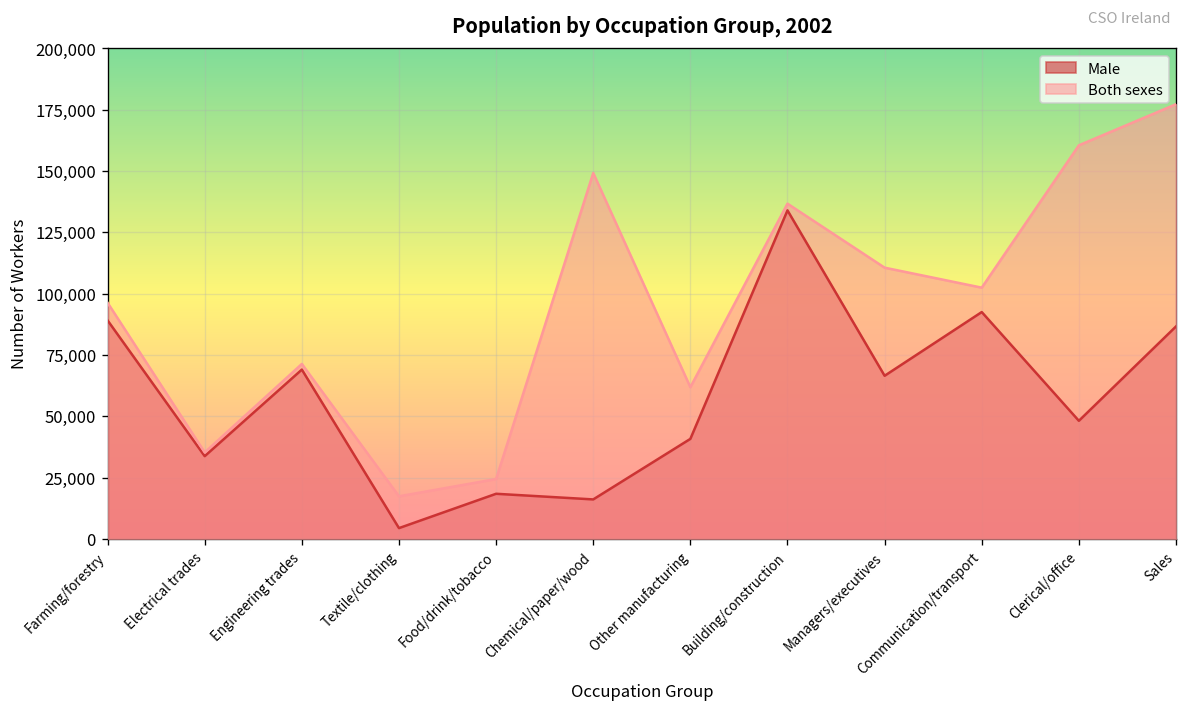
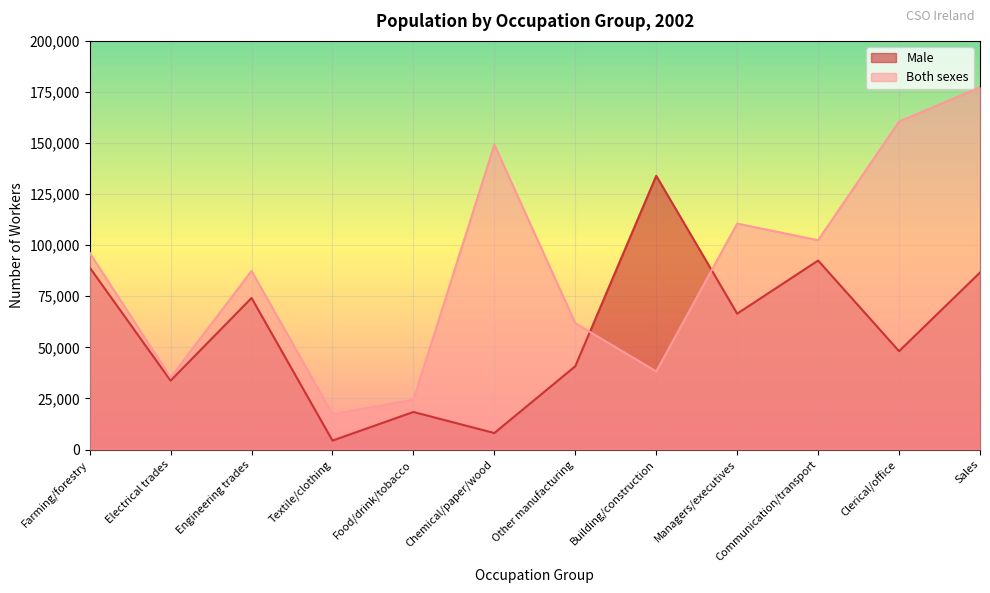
  {
    "Male": {
      "Farming/forestry": "89,000",
      "Electrical trades": "34,000",
-     "Engineering trades": "69,000",
+     "Engineering trades": "74,000",
      "Textile/clothing": "4,000",
      "Food/drink/tobacco": "18,000",
-     "Chemical/paper/wood": "16,000",
+     "Chemical/paper/wood": "8,000",
      "Other manufacturing": "41,000",
      "Building/construction": "134,000",
      "Managers/executives": "66,000",
      "Communication/transport": "92,000",
      "Clerical/office": "48,000",
      "Sales": "87,000"
    },
    "Both sexes": {
      "Farming/forestry": "96,000",
      "Electrical trades": "35,000",
-     "Engineering trades": "71,000",
+     "Engineering trades": "87,000",
      "Textile/clothing": "17,000",
      "Food/drink/tobacco": "24,000",
      "Chemical/paper/wood": "149,000",
      "Other manufacturing": "62,000",
-     "Building/construction": "137,000",
+     "Building/construction": "38,000",
      "Managers/executives": "111,000",
      "Communication/transport": "102,000",
      "Clerical/office": "161,000",
      "Sales": "177,000"
    }
  }
